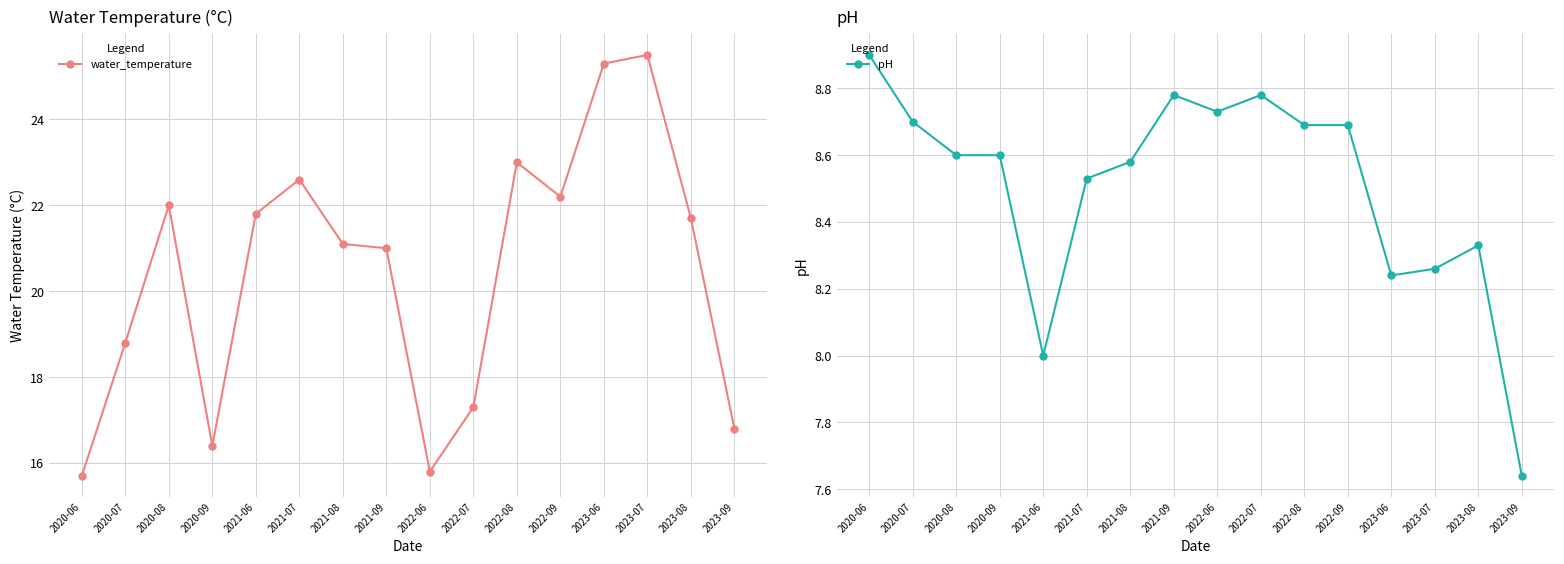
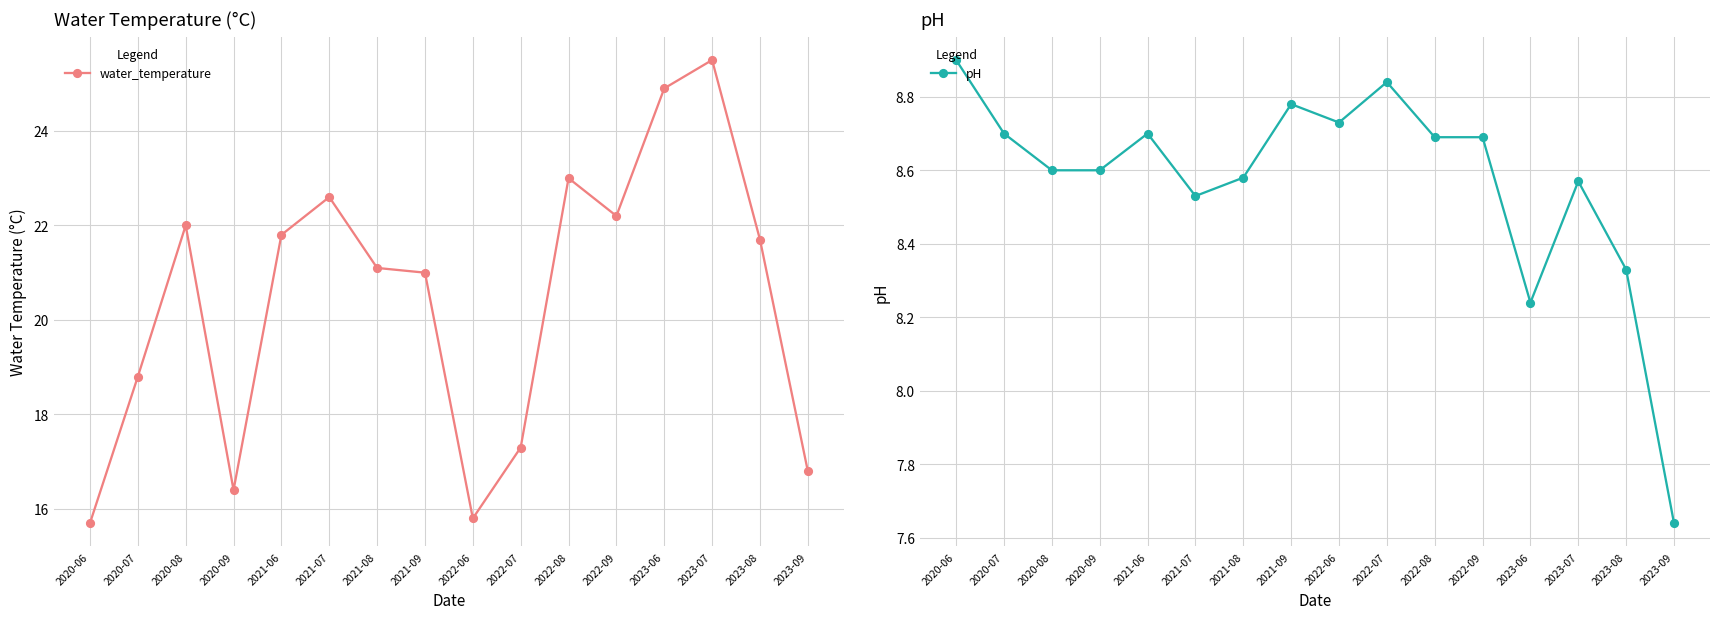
  {
    "Water Temperature (°C)": {
      "2020-06": 15.7,
      "2020-07": 18.8,
      "2020-08": 22.0,
      "2020-09": 16.4,
      "2021-06": 21.8,
      "2021-07": 22.6,
      "2021-08": 21.1,
      "2021-09": 21.0,
      "2022-06": 15.8,
      "2022-07": 17.3,
      "2022-08": 23.0,
      "2022-09": 22.2,
-     "2023-06": 25.3,
+     "2023-06": 24.9,
      "2023-07": 25.5,
      "2023-08": 21.7,
      "2023-09": 16.8
    },
    "pH": {
      "2020-06": 8.90,
      "2020-07": 8.70,
      "2020-08": 8.60,
      "2020-09": 8.60,
-     "2021-06": 8.0,
+     "2021-06": 8.7,
      "2021-07": 8.53,
      "2021-08": 8.58,
      "2021-09": 8.78,
      "2022-06": 8.73,
-     "2022-07": 8.78,
+     "2022-07": 8.84,
      "2022-08": 8.69,
      "2022-09": 8.69,
      "2023-06": 8.24,
-     "2023-07": 8.26,
+     "2023-07": 8.57,
      "2023-08": 8.33,
      "2023-09": 7.64
    }
  }
